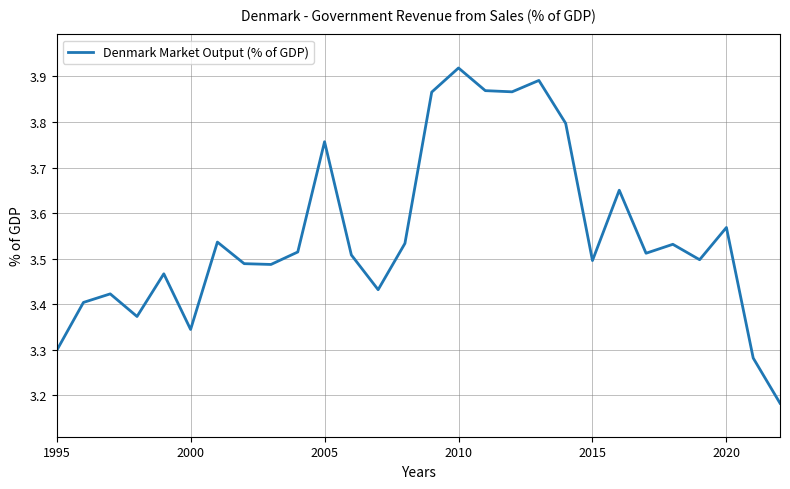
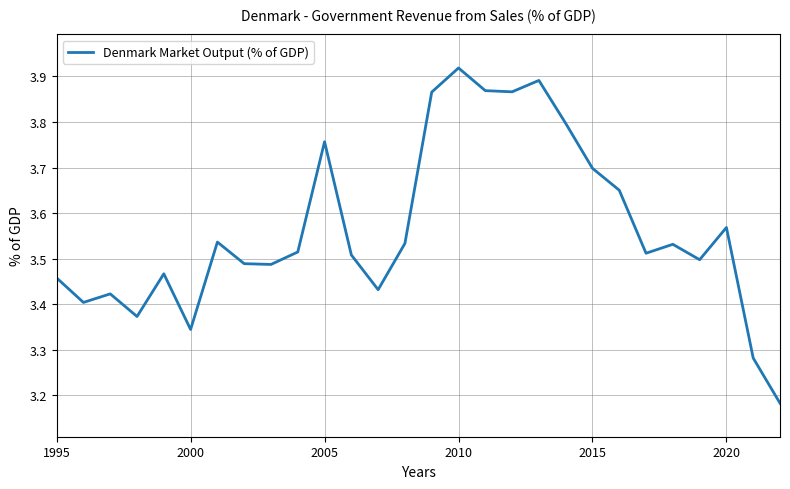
  {
-   "1995": 3.30,
+   "1995": 3.46,
    "2000": 3.34,
    "2005": 3.76,
    "2010": 3.92,
-   "2015": 3.50,
+   "2015": 3.70,
    "2020": 3.57
  }
